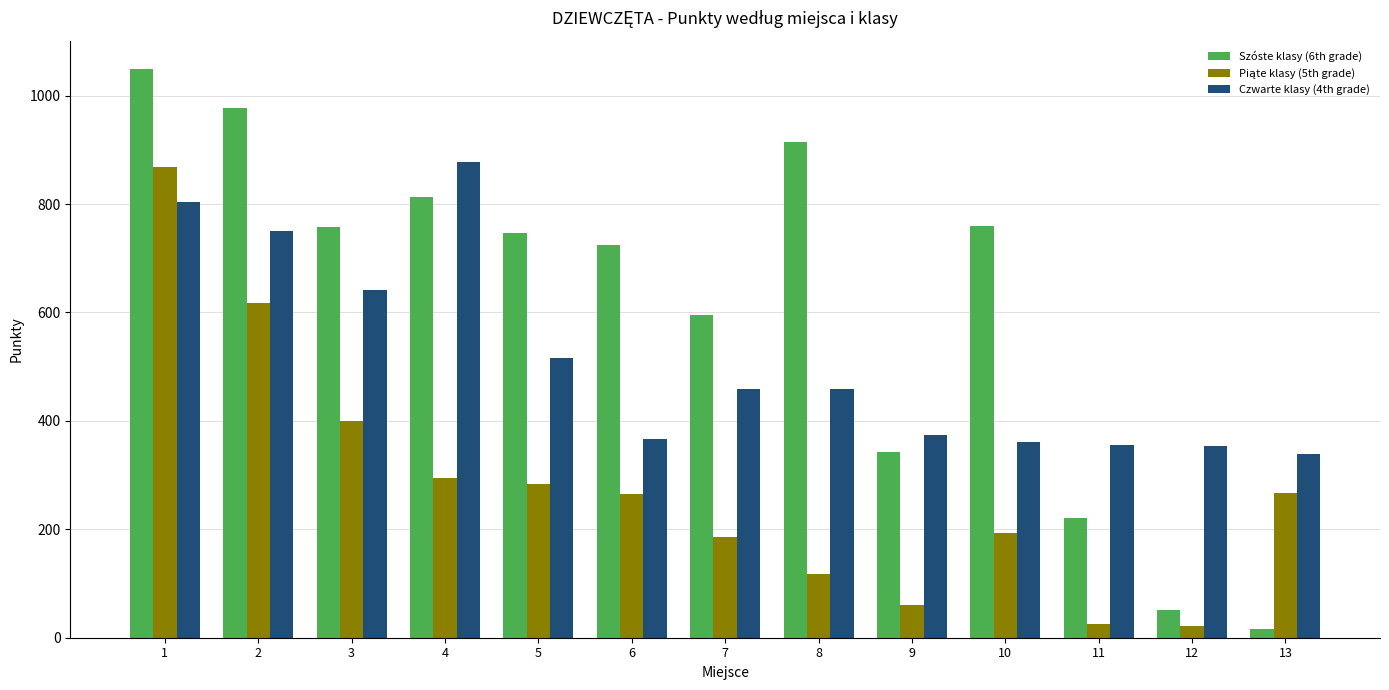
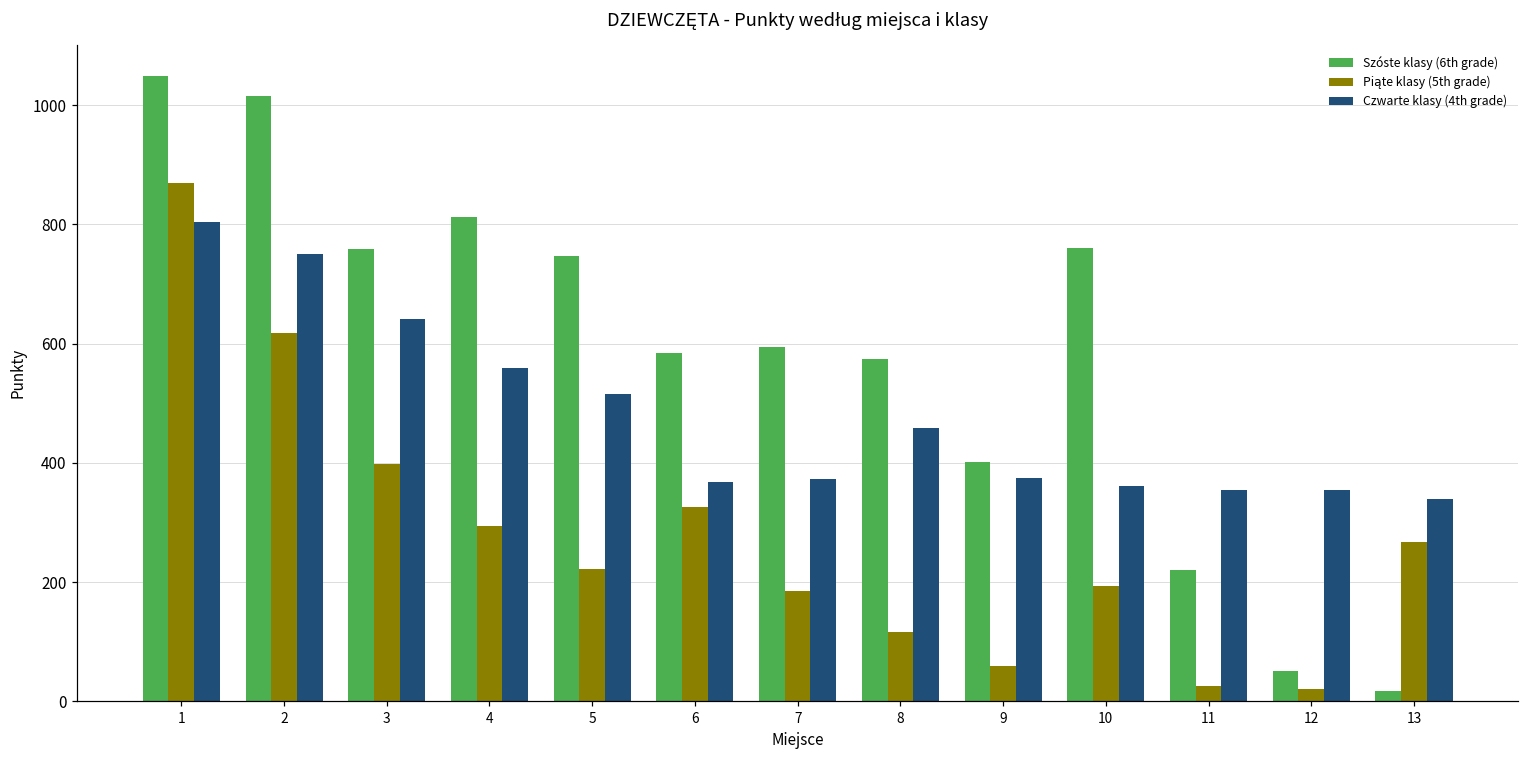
  {
    "Szóste klasy (6th grade)": {
      "1": 1050,
-     "2": 980,
+     "2": 1020,
      "3": 760,
      "4": 810,
      "5": 750,
-     "6": 720,
+     "6": 590,
      "7": 600,
-     "8": 910,
-     "9": 340,
+     "8": 580,
+     "9": 400,
      "10": 760,
      "11": 220,
      "12": 50,
      "13": 20
    },
    "Piąte klasy (5th grade)": {
      "1": 870,
      "2": 620,
      "3": 400,
      "4": 290,
-     "5": 280,
-     "6": 270,
+     "5": 220,
+     "6": 330,
      "7": 190,
      "8": 120,
      "9": 60,
      "10": 190,
      "11": 30,
      "12": 20,
      "13": 270
    },
    "Czwarte klasy (4th grade)": {
      "1": 800,
      "2": 750,
      "3": 640,
-     "4": 880,
+     "4": 560,
      "5": 520,
      "6": 370,
-     "7": 460,
+     "7": 370,
      "8": 460,
      "9": 370,
      "10": 360,
      "11": 360,
      "12": 350,
      "13": 340
    }
  }
